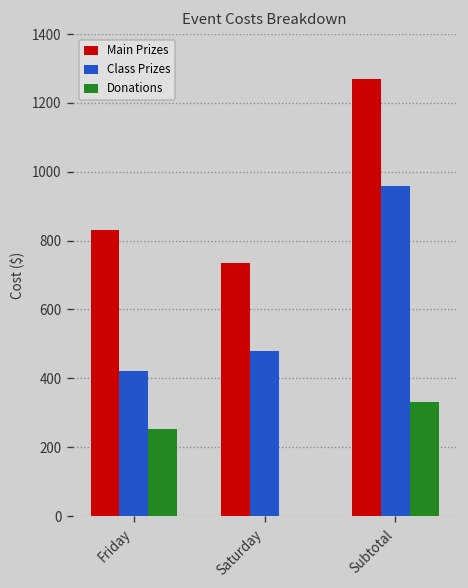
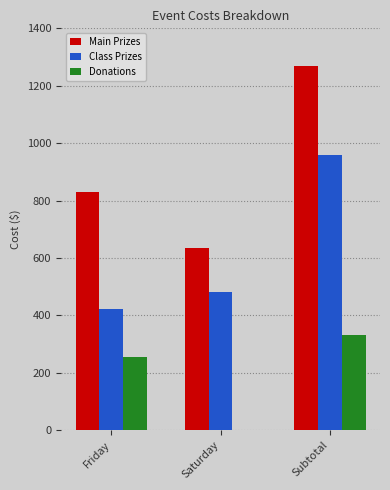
  {
    "Main Prizes": {
      "Friday": 830,
-     "Saturday": 730,
+     "Saturday": 640,
      "Subtotal": 1270
    },
    "Class Prizes": {
      "Friday": 420,
      "Saturday": 480,
      "Subtotal": 960
    },
    "Donations": {
      "Friday": 250,
      "Saturday": 0,
      "Subtotal": 330
    }
  }
